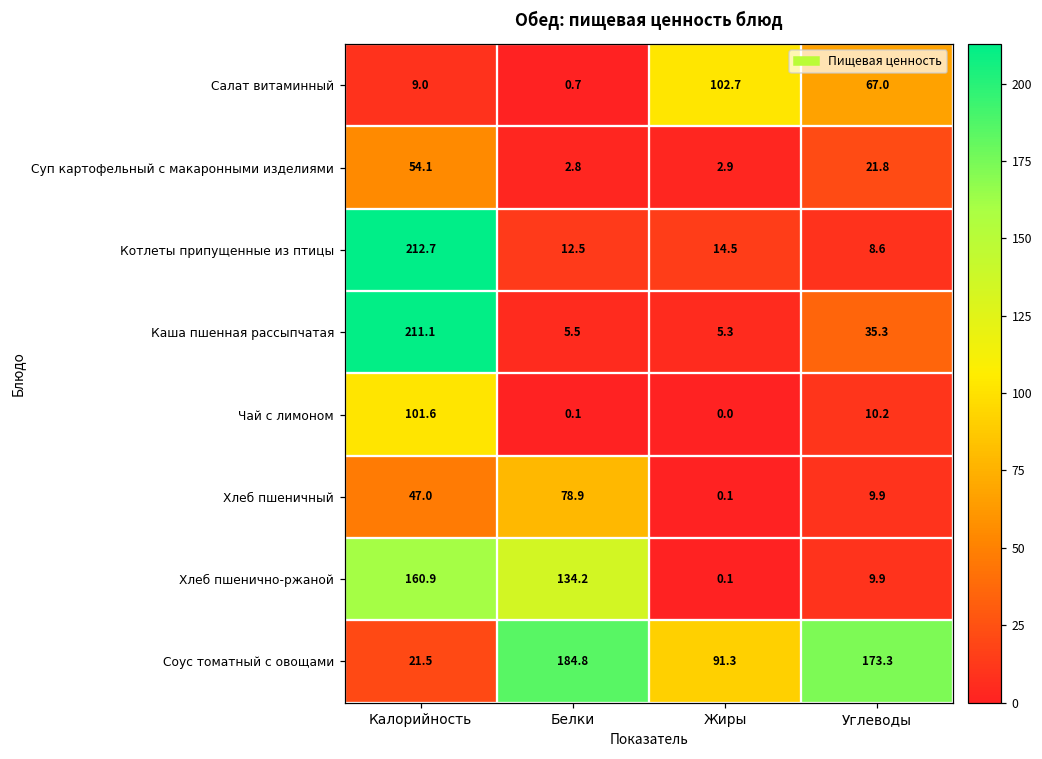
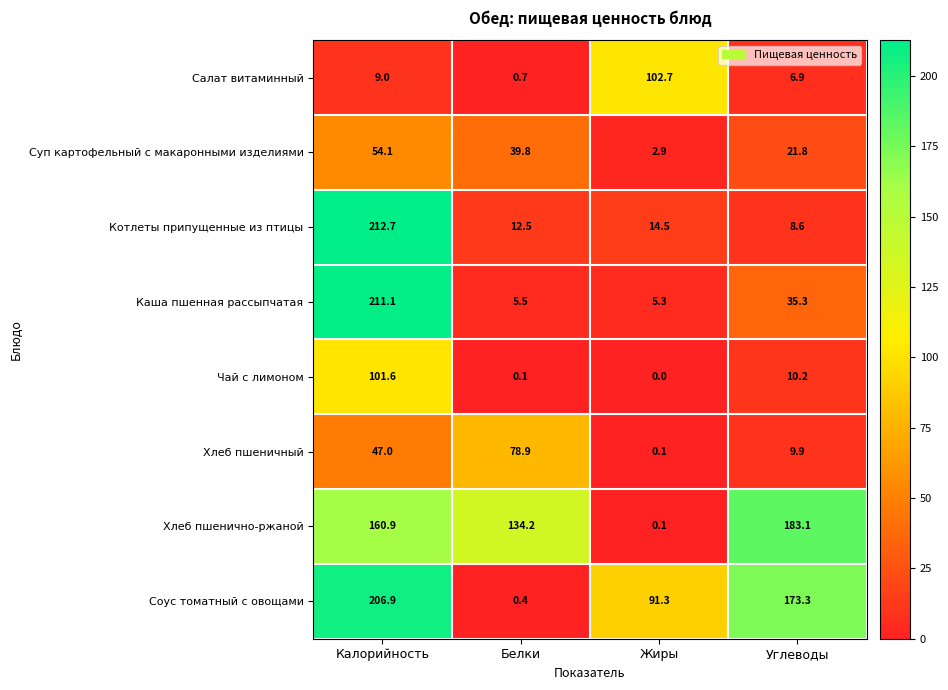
  {
    "Салат витаминный": {
      "Калорийность": 9.0,
      "Белки": 0.7,
      "Жиры": 102.7,
-     "Углеводы": 67.0
+     "Углеводы": 6.9
    },
    "Суп картофельный с макаронными изделиями": {
      "Калорийность": 54.1,
-     "Белки": 2.8,
+     "Белки": 39.8,
      "Жиры": 2.9,
      "Углеводы": 21.8
    },
    "Котлеты припущенные из птицы": {
      "Калорийность": 212.7,
      "Белки": 12.5,
      "Жиры": 14.5,
      "Углеводы": 8.6
    },
    "Каша пшенная рассыпчатая": {
      "Калорийность": 211.1,
      "Белки": 5.5,
      "Жиры": 5.3,
      "Углеводы": 35.3
    },
    "Чай с лимоном": {
      "Калорийность": 101.6,
      "Белки": 0.1,
      "Жиры": 0.0,
      "Углеводы": 10.2
    },
    "Хлеб пшеничный": {
      "Калорийность": 47.0,
      "Белки": 78.9,
      "Жиры": 0.1,
      "Углеводы": 9.9
    },
    "Хлеб пшенично-ржаной": {
      "Калорийность": 160.9,
      "Белки": 134.2,
      "Жиры": 0.1,
-     "Углеводы": 9.9
+     "Углеводы": 183.1
    },
    "Соус томатный с овощами": {
-     "Калорийность": 21.5,
-     "Белки": 184.8,
+     "Калорийность": 206.9,
+     "Белки": 0.4,
      "Жиры": 91.3,
      "Углеводы": 173.3
    }
  }
